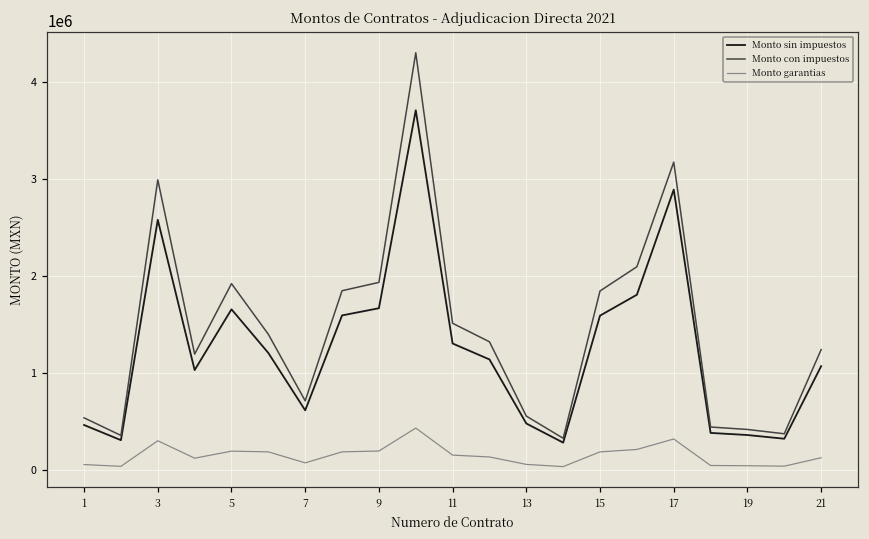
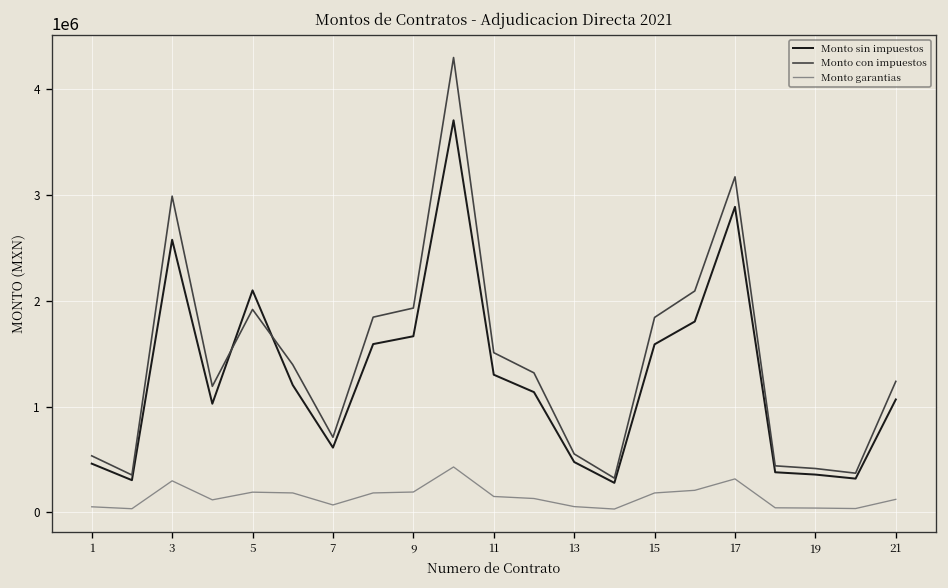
  {
    "Monto sin impuestos": {
      "1": 500000,
      "3": 2600000,
-     "5": 1700000,
+     "5": 2100000,
      "7": 600000,
      "9": 1700000,
      "11": 1300000,
      "13": 500000,
      "15": 1600000,
      "17": 2900000,
      "19": 400000,
      "21": 1100000
    },
    "Monto con impuestos": {
      "1": 500000,
      "3": 3000000,
      "5": 1900000,
      "7": 700000,
      "9": 1900000,
      "11": 1500000,
      "13": 600000,
      "15": 1800000,
      "17": 3200000,
      "19": 400000,
      "21": 1200000
    },
    "Monto garantias": {
      "1": 100000,
      "3": 300000,
      "5": 200000,
      "7": 100000,
      "9": 200000,
      "11": 200000,
      "13": 100000,
      "15": 200000,
      "17": 300000,
      "19": 0,
      "21": 100000
    }
  }
